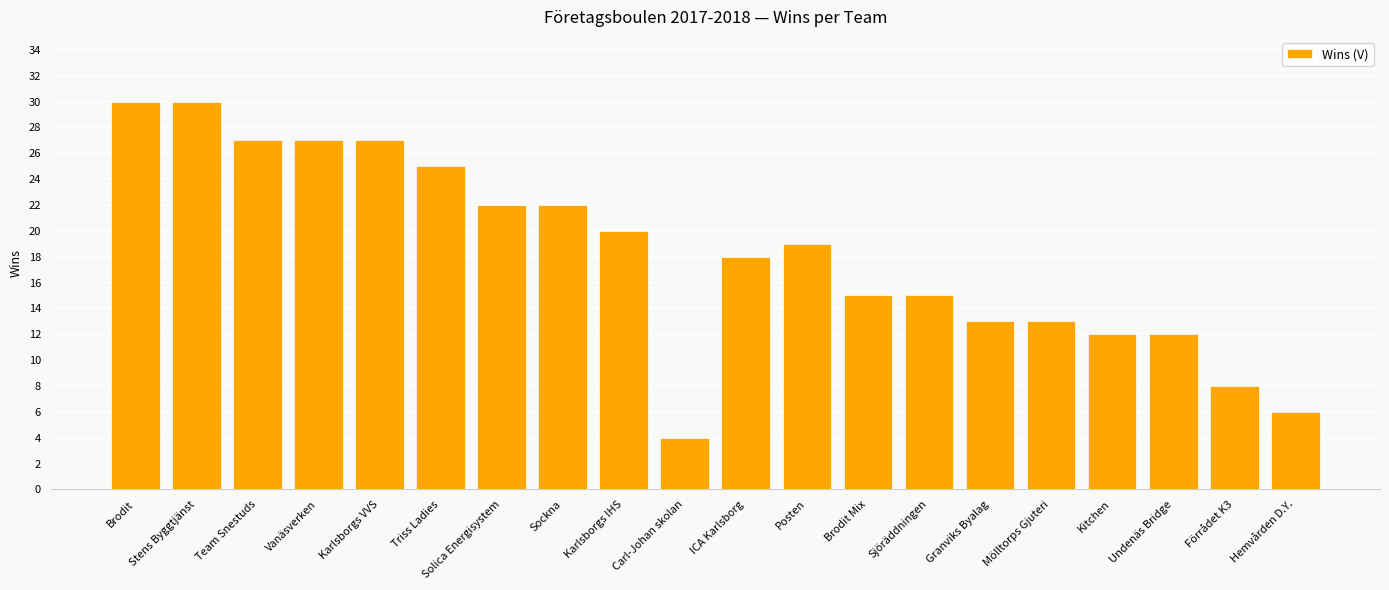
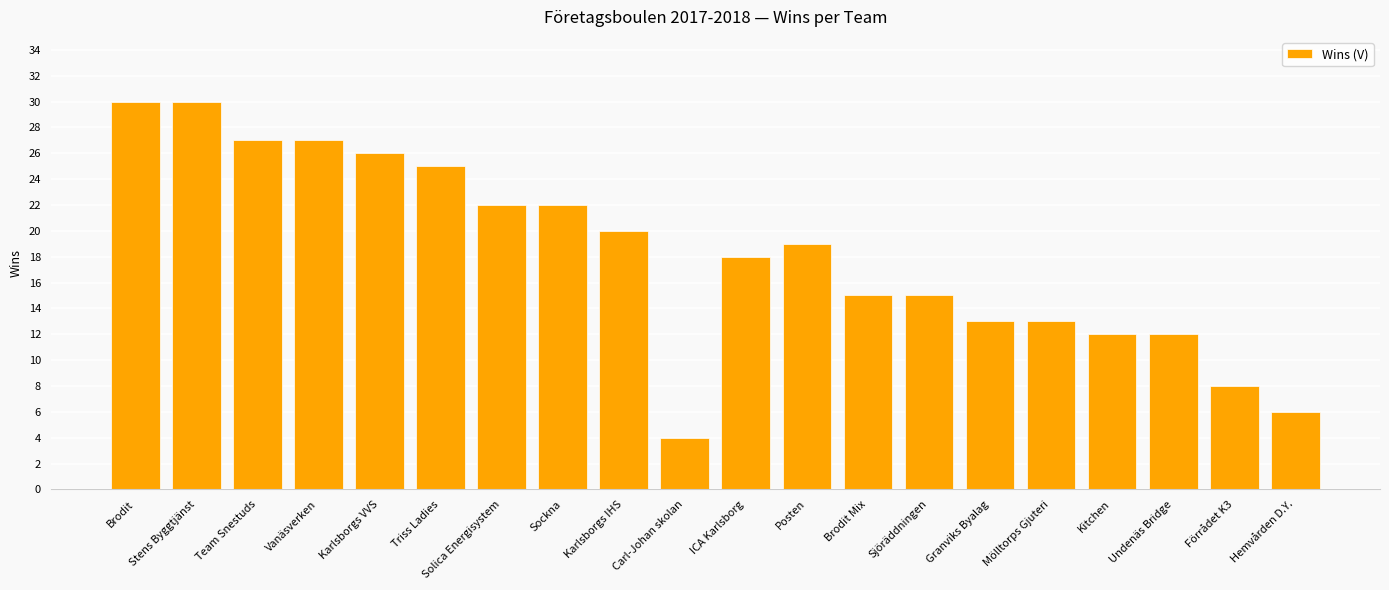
  {
    "Brodit": 30,
    "Stens Byggtjänst": 30,
    "Team Snestuds": 27,
    "Vanäsverken": 27,
-   "Karlsborgs VVS": 27,
+   "Karlsborgs VVS": 26,
    "Triss Ladies": 25,
    "Solica Energisystem": 22,
    "Sockna": 22,
    "Karlsborgs IHS": 20,
    "Carl-Johan skolan": 4,
    "ICA Karlsborg": 18,
    "Posten": 19,
    "Brodit Mix": 15,
    "Sjöräddningen": 15,
    "Granviks Byalag": 13,
    "Mölltorps Gjuteri": 13,
    "Kitchen": 12,
    "Undenäs Bridge": 12,
    "Förrådet K3": 8,
    "Hemvården D.Y.": 6
  }
